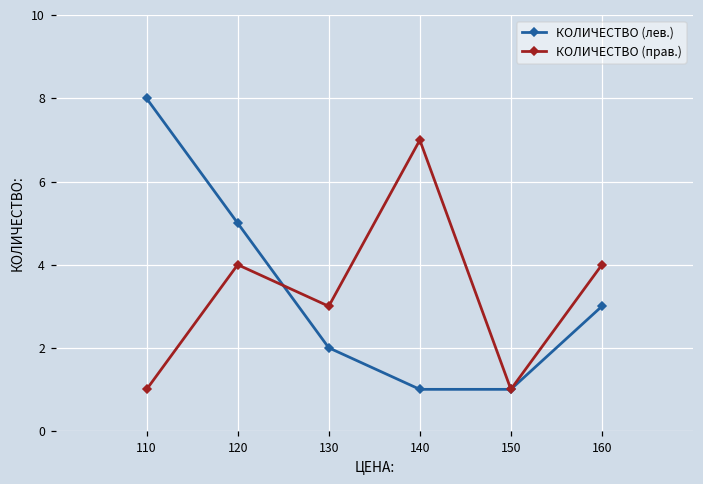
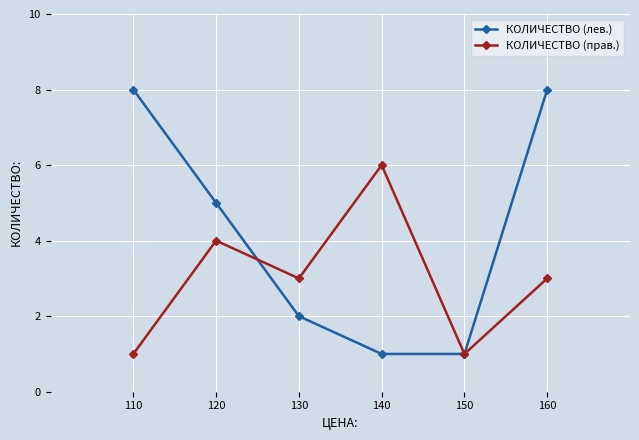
  {
    "КОЛИЧЕСТВО (лев.)": {
      "110": 8,
      "120": 5,
      "130": 2,
      "140": 1,
-     "160": 3
+     "160": 8
    },
    "КОЛИЧЕСТВО (прав.)": {
      "110": 1,
      "120": 4,
      "130": 3,
-     "140": 7,
-     "160": 4
+     "140": 6,
+     "160": 3
    }
  }
